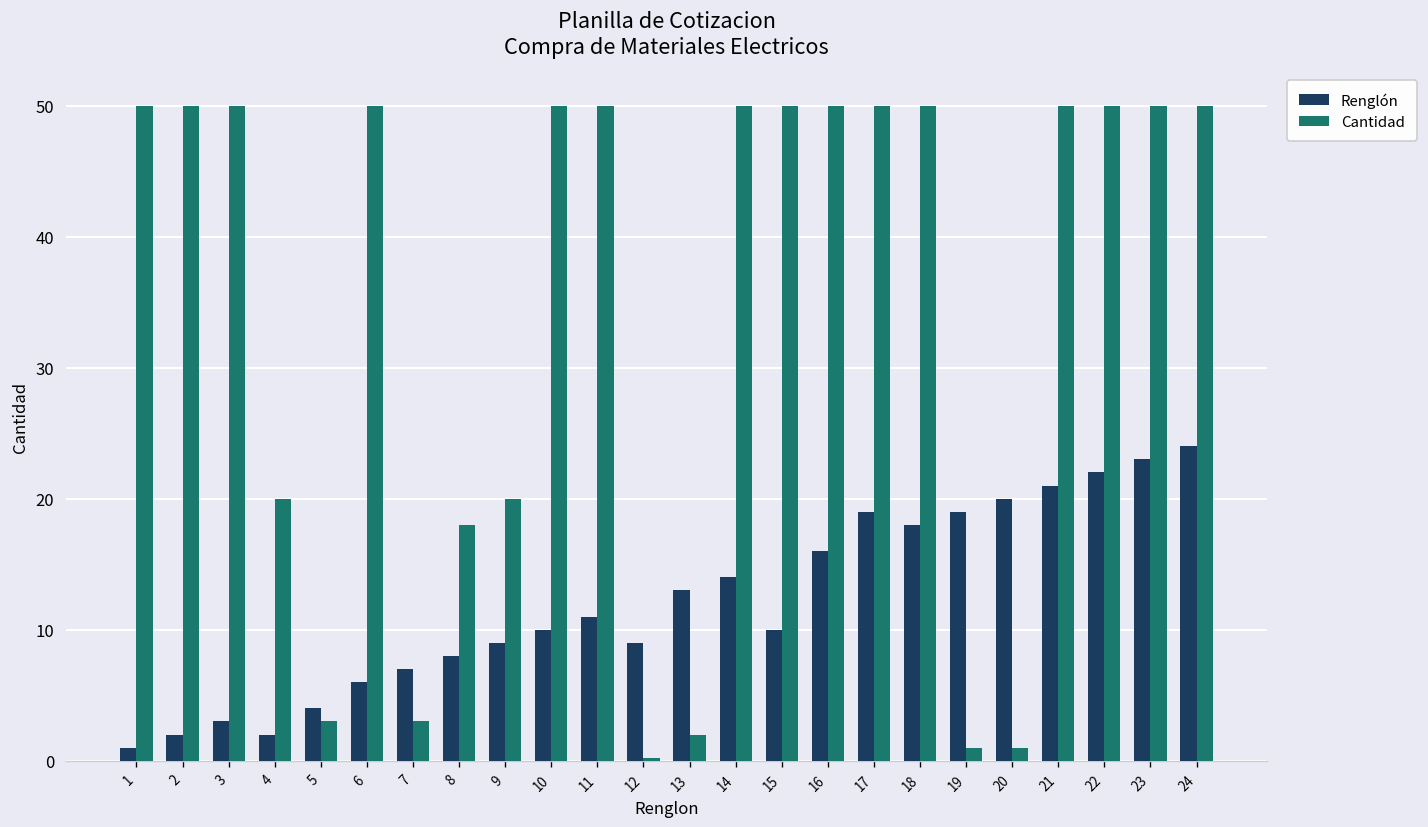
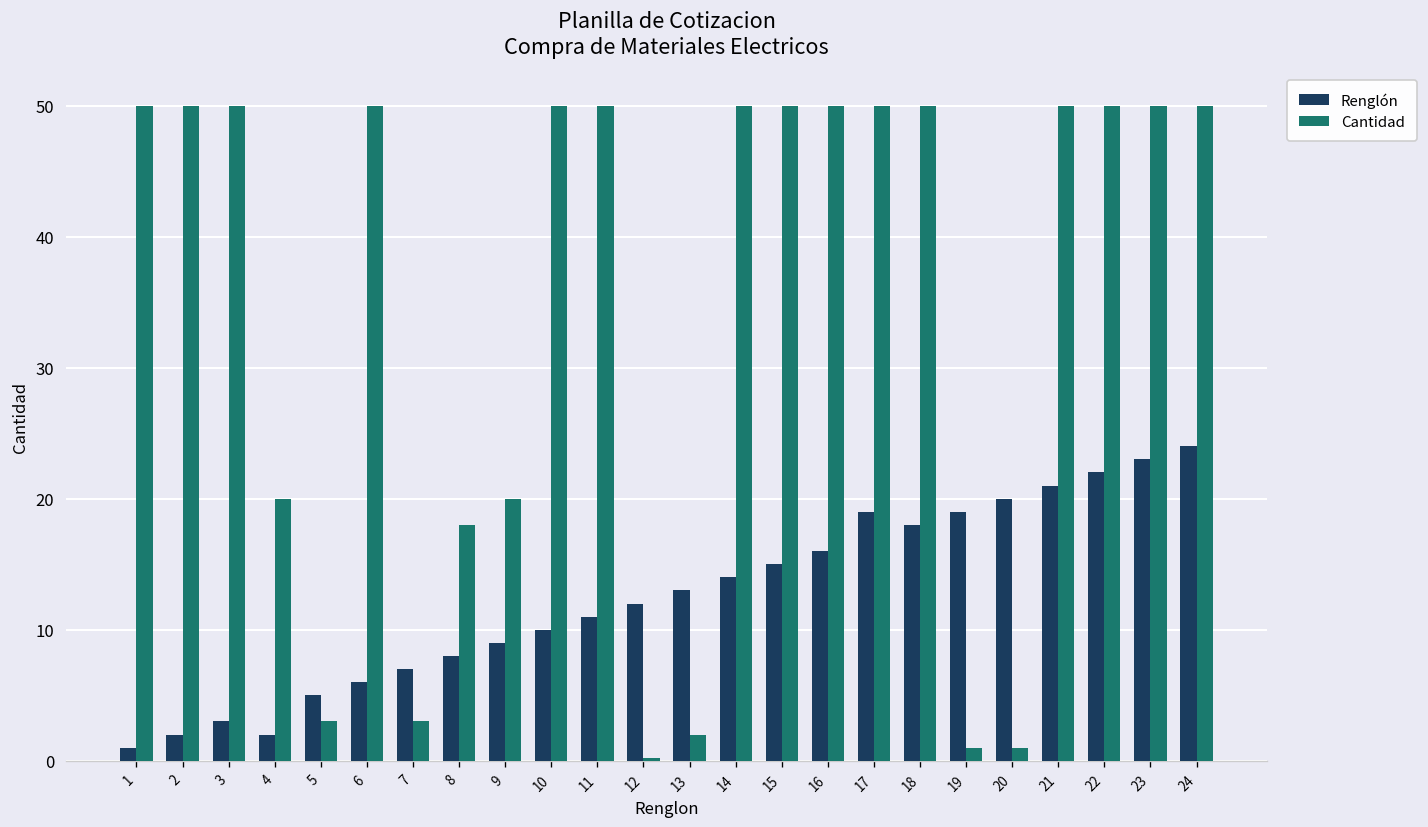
  {
    "Renglón": {
      "1": 1,
      "2": 2,
      "3": 3,
      "4": 2,
-     "5": 4,
+     "5": 5,
      "6": 6,
      "7": 7,
      "8": 8,
      "9": 9,
      "10": 10,
      "11": 11,
-     "12": 9,
+     "12": 12,
      "13": 13,
      "14": 14,
-     "15": 10,
+     "15": 15,
      "16": 16,
      "17": 19,
      "18": 18,
      "19": 19,
      "20": 20,
      "21": 21,
      "22": 22,
      "23": 23,
      "24": 24
    },
    "Cantidad": {
      "1": 50,
      "2": 50,
      "3": 50,
      "4": 20,
      "5": 3,
      "6": 50,
      "7": 3,
      "8": 18,
      "9": 20,
      "10": 50,
      "11": 50,
      "13": 2,
      "14": 50,
      "15": 50,
      "16": 50,
      "17": 50,
      "18": 50,
      "19": 1,
      "20": 1,
      "21": 50,
      "22": 50,
      "23": 50,
      "24": 50
    }
  }
